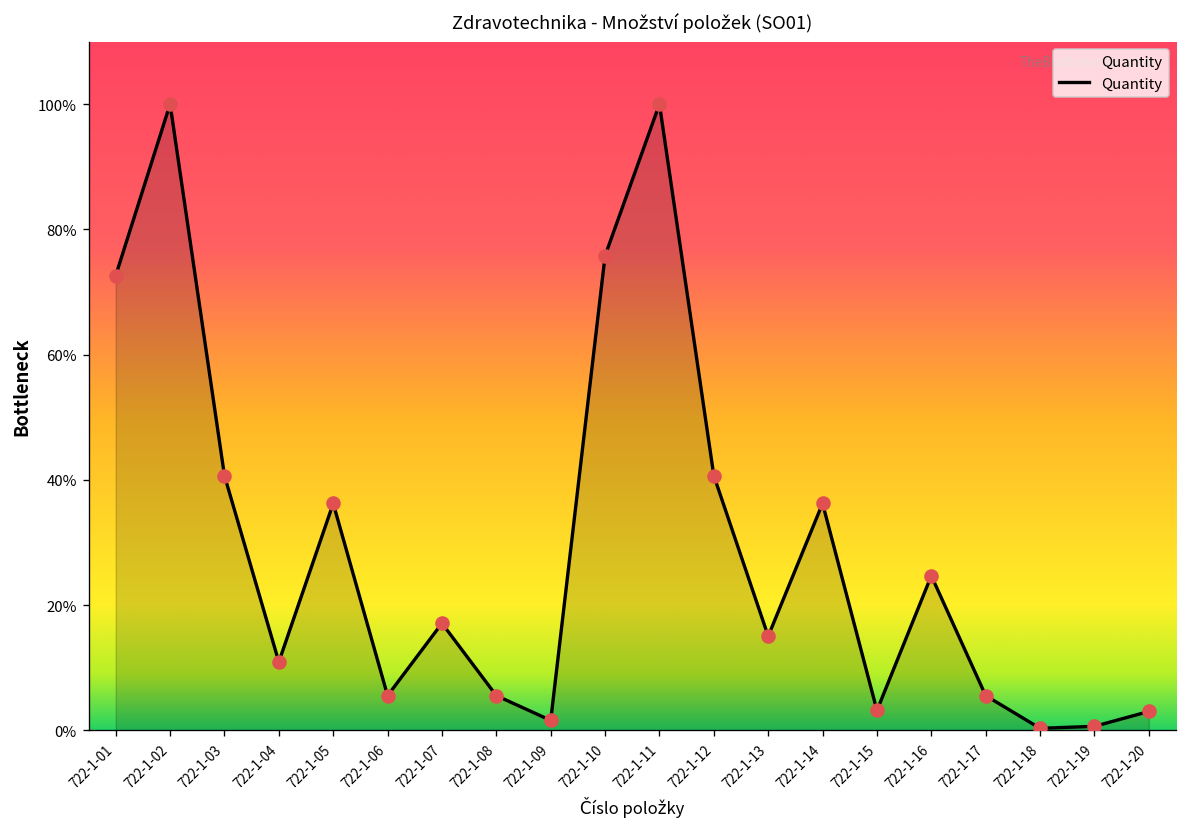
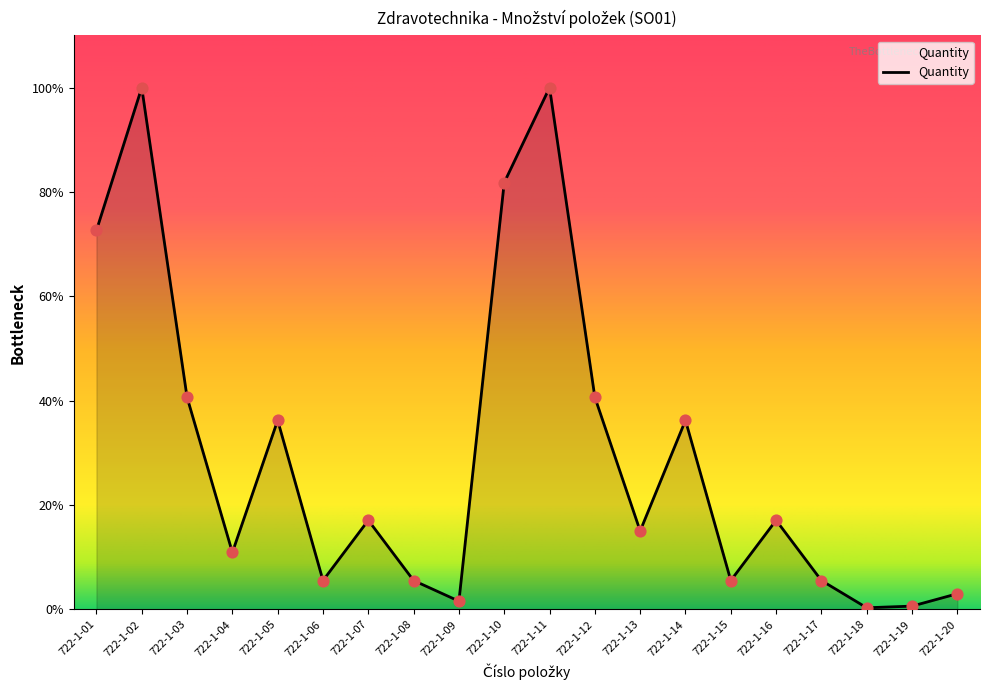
  {
    "722-1-01": "73%",
    "722-1-02": "100%",
    "722-1-03": "41%",
    "722-1-04": "11%",
    "722-1-05": "36%",
    "722-1-06": "6%",
    "722-1-07": "17%",
    "722-1-08": "6%",
    "722-1-09": "2%",
-   "722-1-10": "76%",
+   "722-1-10": "82%",
    "722-1-11": "100%",
    "722-1-12": "41%",
    "722-1-13": "15%",
    "722-1-14": "36%",
-   "722-1-15": "3%",
-   "722-1-16": "25%",
+   "722-1-15": "6%",
+   "722-1-16": "17%",
    "722-1-17": "6%",
    "722-1-18": "0%",
    "722-1-19": "1%",
    "722-1-20": "3%"
  }
